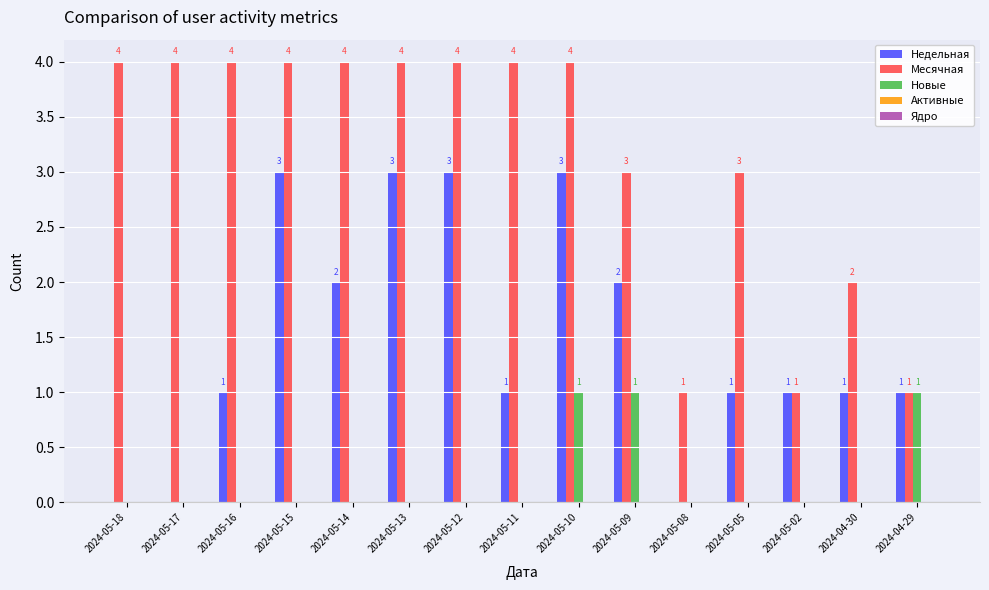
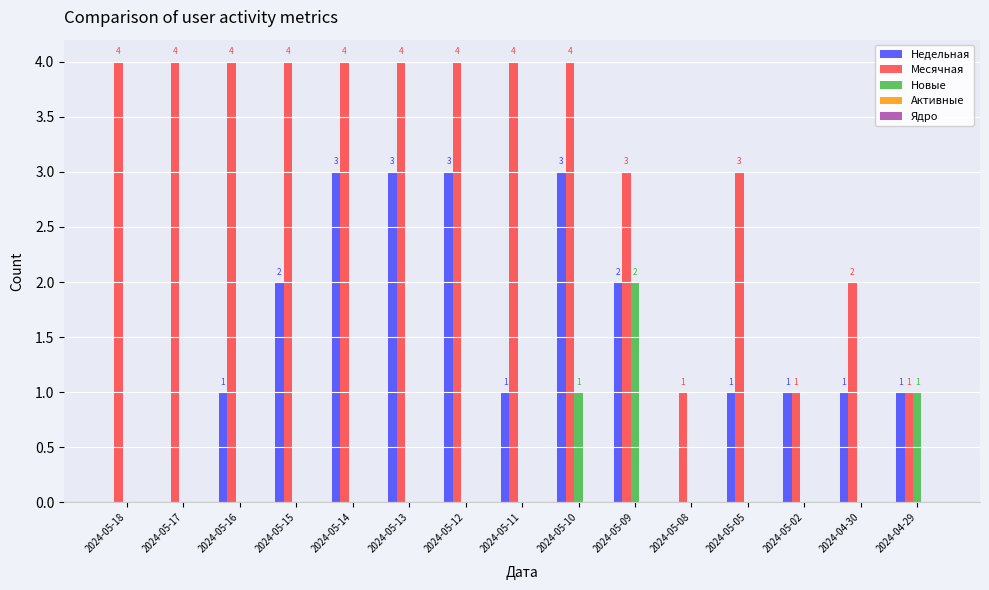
  {
    "Недельная": {
      "2024-05-16": 1,
-     "2024-05-15": 3,
-     "2024-05-14": 2,
+     "2024-05-15": 2,
+     "2024-05-14": 3,
      "2024-05-13": 3,
      "2024-05-12": 3,
      "2024-05-11": 1,
      "2024-05-10": 3,
      "2024-05-09": 2,
      "2024-05-05": 1,
      "2024-05-02": 1,
      "2024-04-30": 1,
      "2024-04-29": 1
    },
    "Месячная": {
      "2024-05-18": 4,
      "2024-05-17": 4,
      "2024-05-16": 4,
      "2024-05-15": 4,
      "2024-05-14": 4,
      "2024-05-13": 4,
      "2024-05-12": 4,
      "2024-05-11": 4,
      "2024-05-10": 4,
      "2024-05-09": 3,
      "2024-05-08": 1,
      "2024-05-05": 3,
      "2024-05-02": 1,
      "2024-04-30": 2,
      "2024-04-29": 1
    },
    "Новые": {
      "2024-05-10": 1,
-     "2024-05-09": 1,
+     "2024-05-09": 2,
      "2024-04-29": 1
    },
    "Активные": {
      "2024-05-18": 0.00,
      "2024-05-17": 0.00,
      "2024-05-16": 0.00,
      "2024-05-15": 0.00,
      "2024-05-14": 0.00,
      "2024-05-13": 0.00,
      "2024-05-12": 0.00,
      "2024-05-11": 0.00,
      "2024-05-10": 0.00,
      "2024-05-09": 0.00,
      "2024-05-08": 0.00,
      "2024-05-05": 0.00,
      "2024-05-02": 0.00,
      "2024-04-30": 0.00,
      "2024-04-29": 0.00
    },
    "Ядро": {
      "2024-05-18": 0.00,
      "2024-05-17": 0.00,
      "2024-05-16": 0.00,
      "2024-05-15": 0.00,
      "2024-05-14": 0.00,
      "2024-05-13": 0.00,
      "2024-05-12": 0.00,
      "2024-05-11": 0.00,
      "2024-05-10": 0.00,
      "2024-05-09": 0.00,
      "2024-05-08": 0.00,
      "2024-05-05": 0.00,
      "2024-05-02": 0.00,
      "2024-04-30": 0.00,
      "2024-04-29": 0.00
    }
  }
